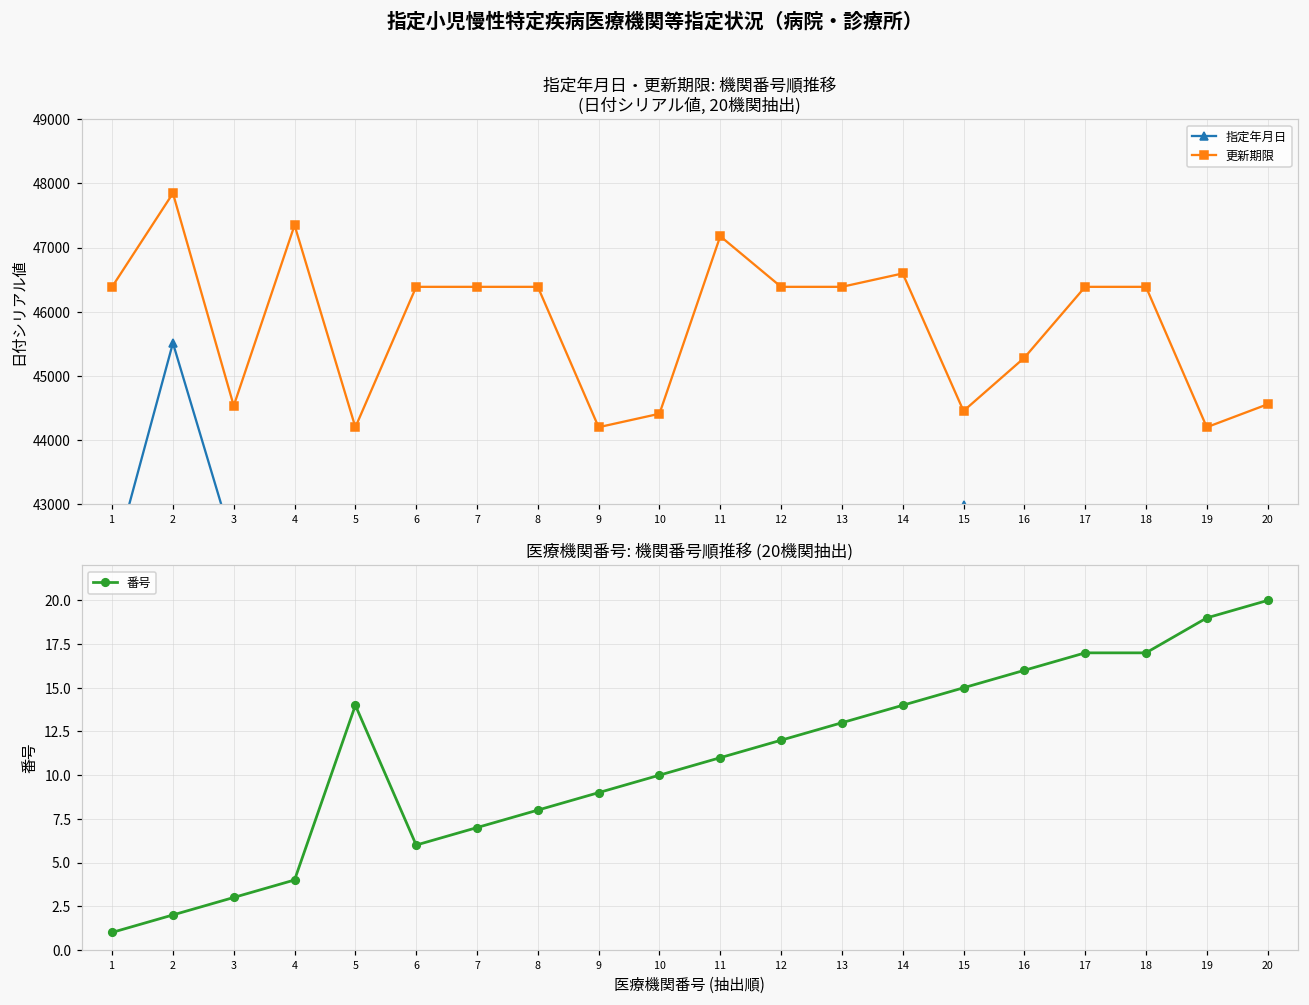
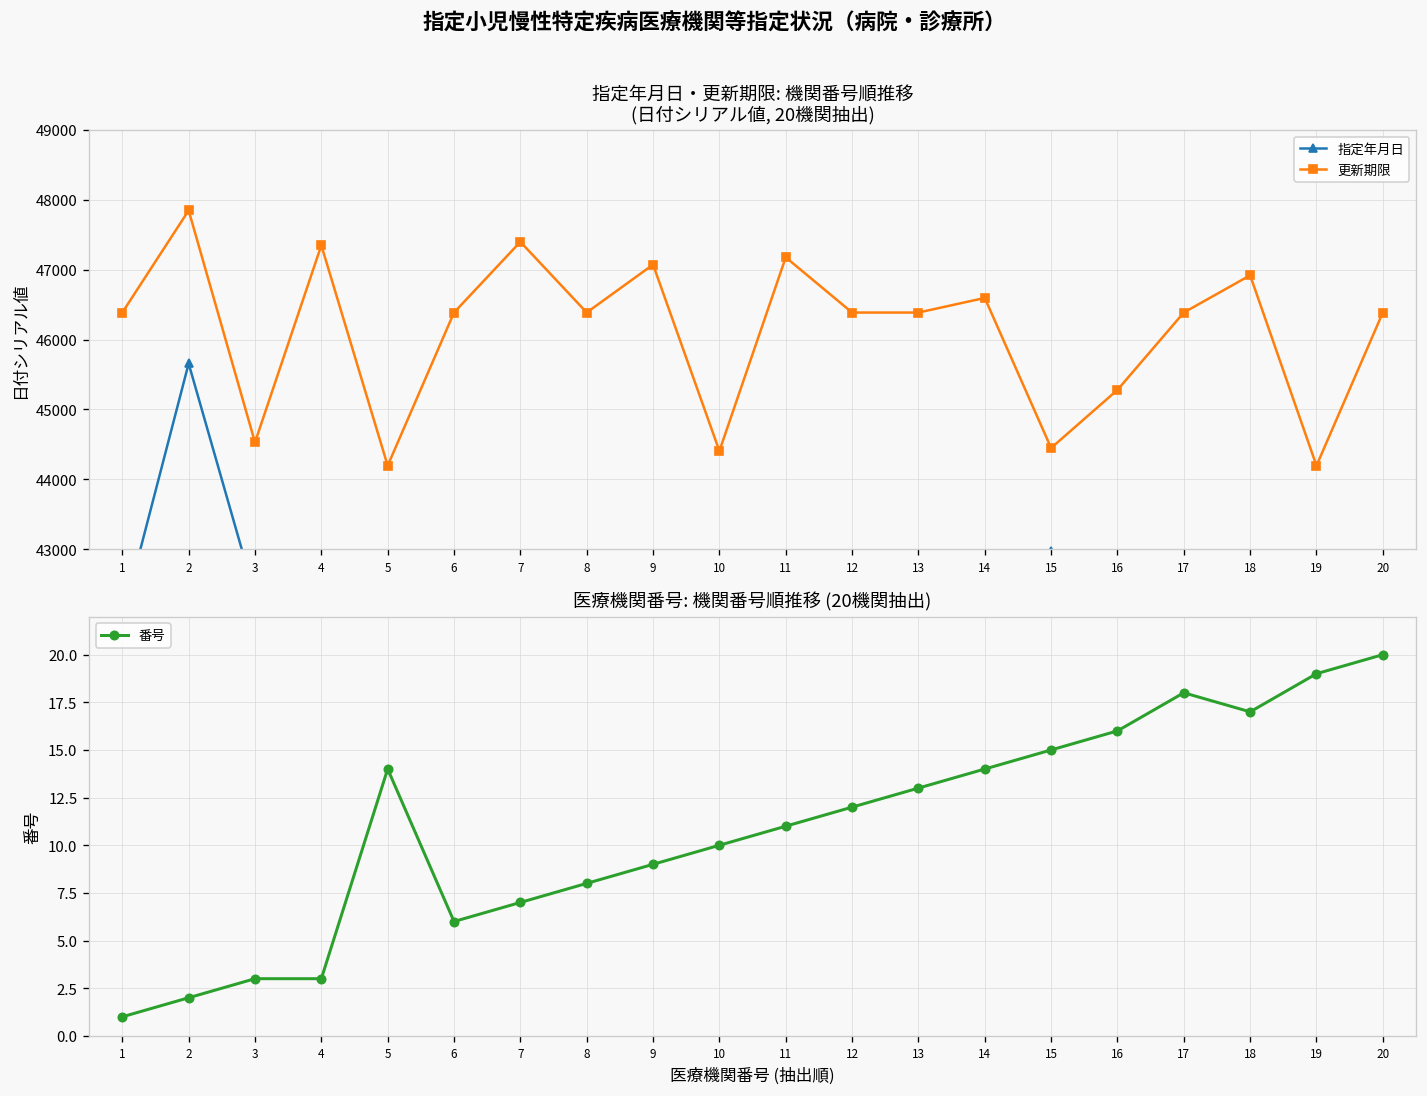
  {
    "指定年月日・更新期限: 機関番号順推移 (日付シリアル値, 20機関抽出)": {
      "指定年月日": {
-       "2": 45500,
+       "2": 45700,
        "15": 43000
      },
      "更新期限": {
        "1": 46400,
        "2": 47800,
        "3": 44500,
        "4": 47300,
        "5": 44200,
        "6": 46400,
-       "7": 46400,
+       "7": 47400,
        "8": 46400,
-       "9": 44200,
+       "9": 47100,
        "10": 44400,
        "11": 47200,
        "12": 46400,
        "13": 46400,
        "14": 46600,
        "15": 44400,
        "16": 45300,
        "17": 46400,
-       "18": 46400,
+       "18": 46900,
        "19": 44200,
-       "20": 44600
+       "20": 46400
      }
    },
    "医療機関番号: 機関番号順推移 (20機関抽出)": {
      "1": 1,
      "2": 2,
      "3": 3,
-     "4": 4,
+     "4": 3,
      "5": 14,
      "6": 6,
      "7": 7,
      "8": 8,
      "9": 9,
      "10": 10,
      "11": 11,
      "12": 12,
      "13": 13,
      "14": 14,
      "15": 15,
      "16": 16,
-     "17": 17,
+     "17": 18,
      "18": 17,
      "19": 19,
      "20": 20
    }
  }
